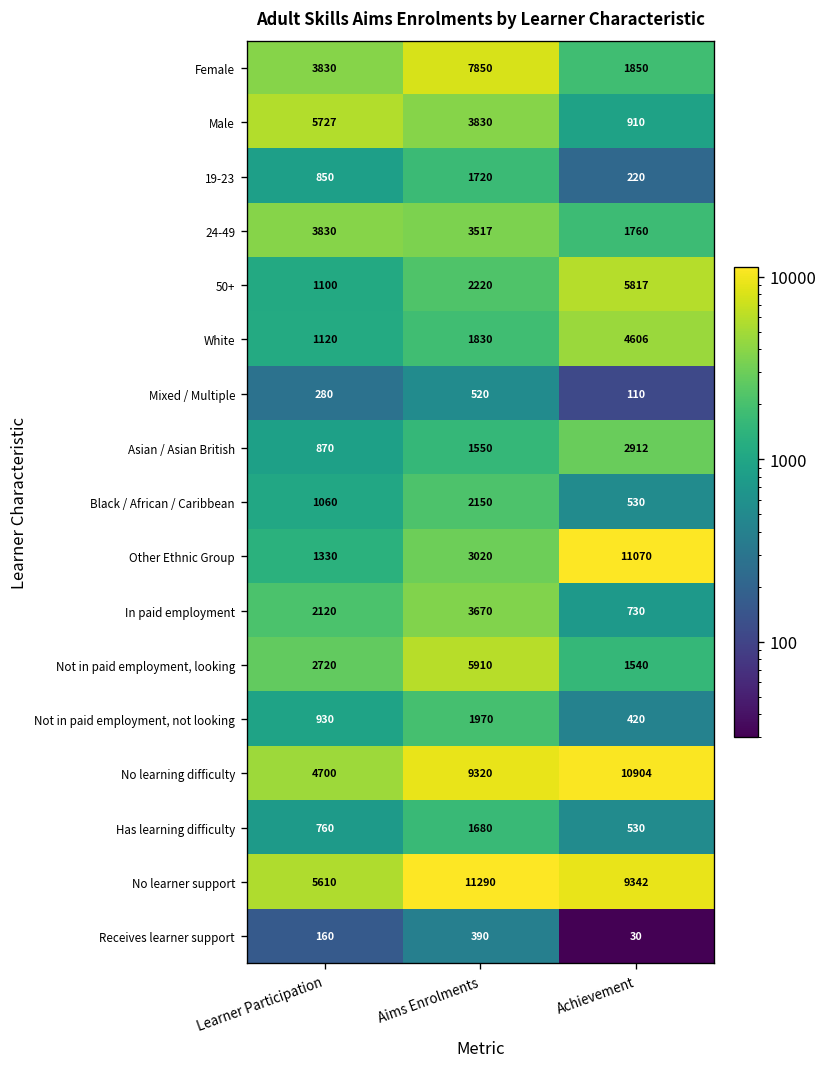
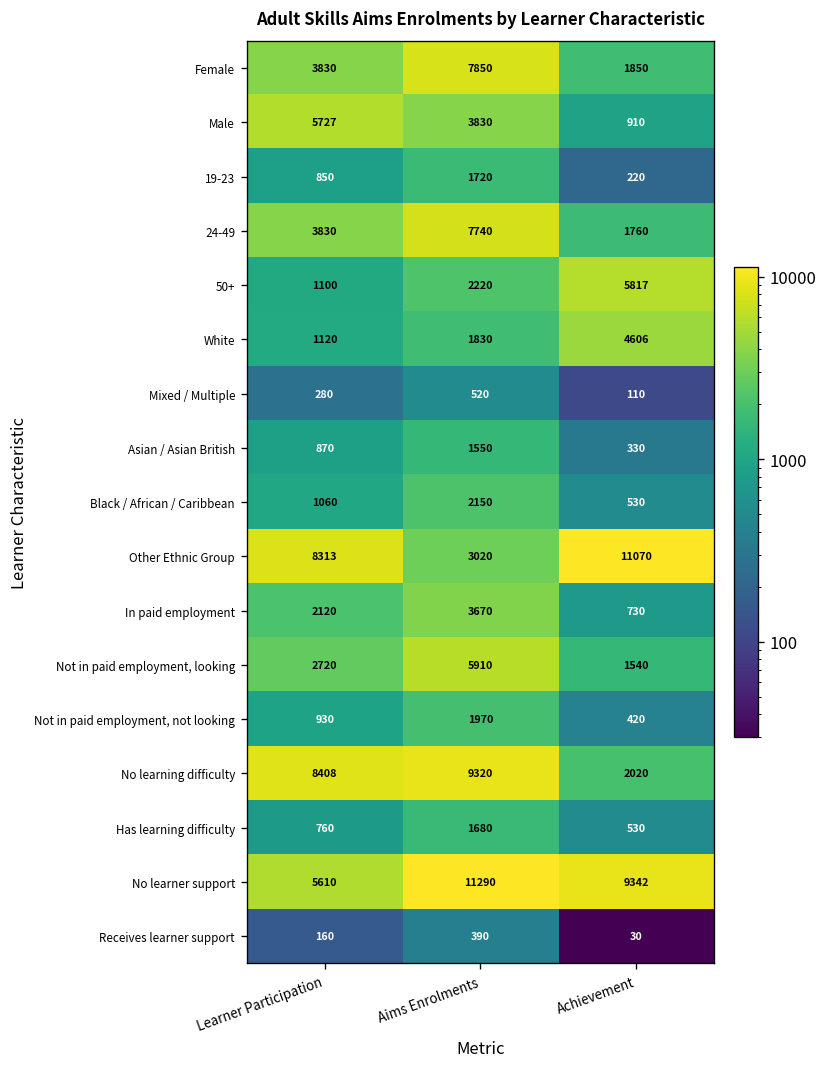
  {
    "Female": {
      "Learner Participation": 3830,
      "Aims Enrolments": 7850,
      "Achievement": 1850
    },
    "Male": {
      "Learner Participation": 5727,
      "Aims Enrolments": 3830,
      "Achievement": 910
    },
    "19-23": {
      "Learner Participation": 850,
      "Aims Enrolments": 1720,
      "Achievement": 220
    },
    "24-49": {
      "Learner Participation": 3830,
-     "Aims Enrolments": 3517,
+     "Aims Enrolments": 7740,
      "Achievement": 1760
    },
    "50+": {
      "Learner Participation": 1100,
      "Aims Enrolments": 2220,
      "Achievement": 5817
    },
    "White": {
      "Learner Participation": 1120,
      "Aims Enrolments": 1830,
      "Achievement": 4606
    },
    "Mixed / Multiple": {
      "Learner Participation": 280,
      "Aims Enrolments": 520,
      "Achievement": 110
    },
    "Asian / Asian British": {
      "Learner Participation": 870,
      "Aims Enrolments": 1550,
-     "Achievement": 2912
+     "Achievement": 330
    },
    "Black / African / Caribbean": {
      "Learner Participation": 1060,
      "Aims Enrolments": 2150,
      "Achievement": 530
    },
    "Other Ethnic Group": {
-     "Learner Participation": 1330,
+     "Learner Participation": 8313,
      "Aims Enrolments": 3020,
      "Achievement": 11070
    },
    "In paid employment": {
      "Learner Participation": 2120,
      "Aims Enrolments": 3670,
      "Achievement": 730
    },
    "Not in paid employment, looking": {
      "Learner Participation": 2720,
      "Aims Enrolments": 5910,
      "Achievement": 1540
    },
    "Not in paid employment, not looking": {
      "Learner Participation": 930,
      "Aims Enrolments": 1970,
      "Achievement": 420
    },
    "No learning difficulty": {
-     "Learner Participation": 4700,
+     "Learner Participation": 8408,
      "Aims Enrolments": 9320,
-     "Achievement": 10904
+     "Achievement": 2020
    },
    "Has learning difficulty": {
      "Learner Participation": 760,
      "Aims Enrolments": 1680,
      "Achievement": 530
    },
    "No learner support": {
      "Learner Participation": 5610,
      "Aims Enrolments": 11290,
      "Achievement": 9342
    },
    "Receives learner support": {
      "Learner Participation": 160,
      "Aims Enrolments": 390,
      "Achievement": 30
    }
  }
